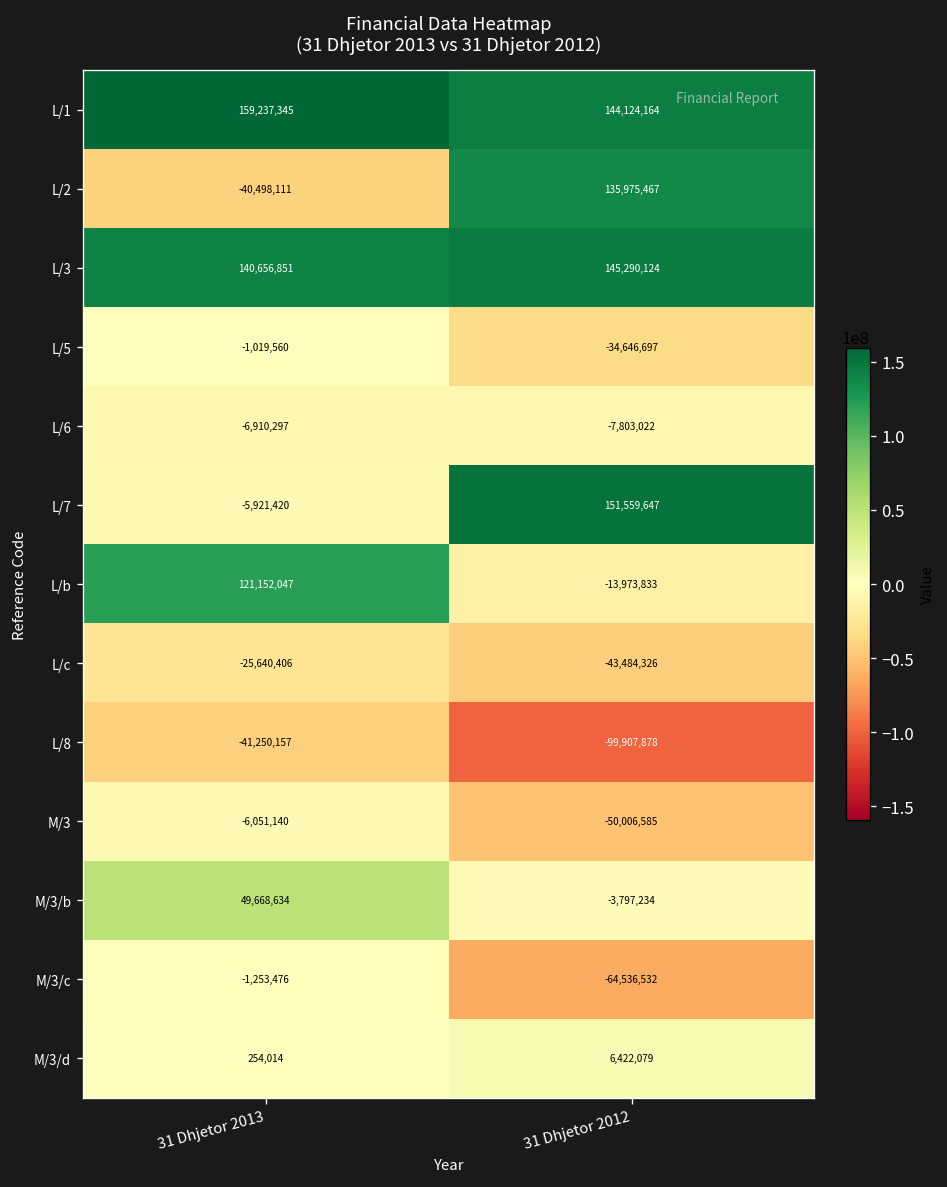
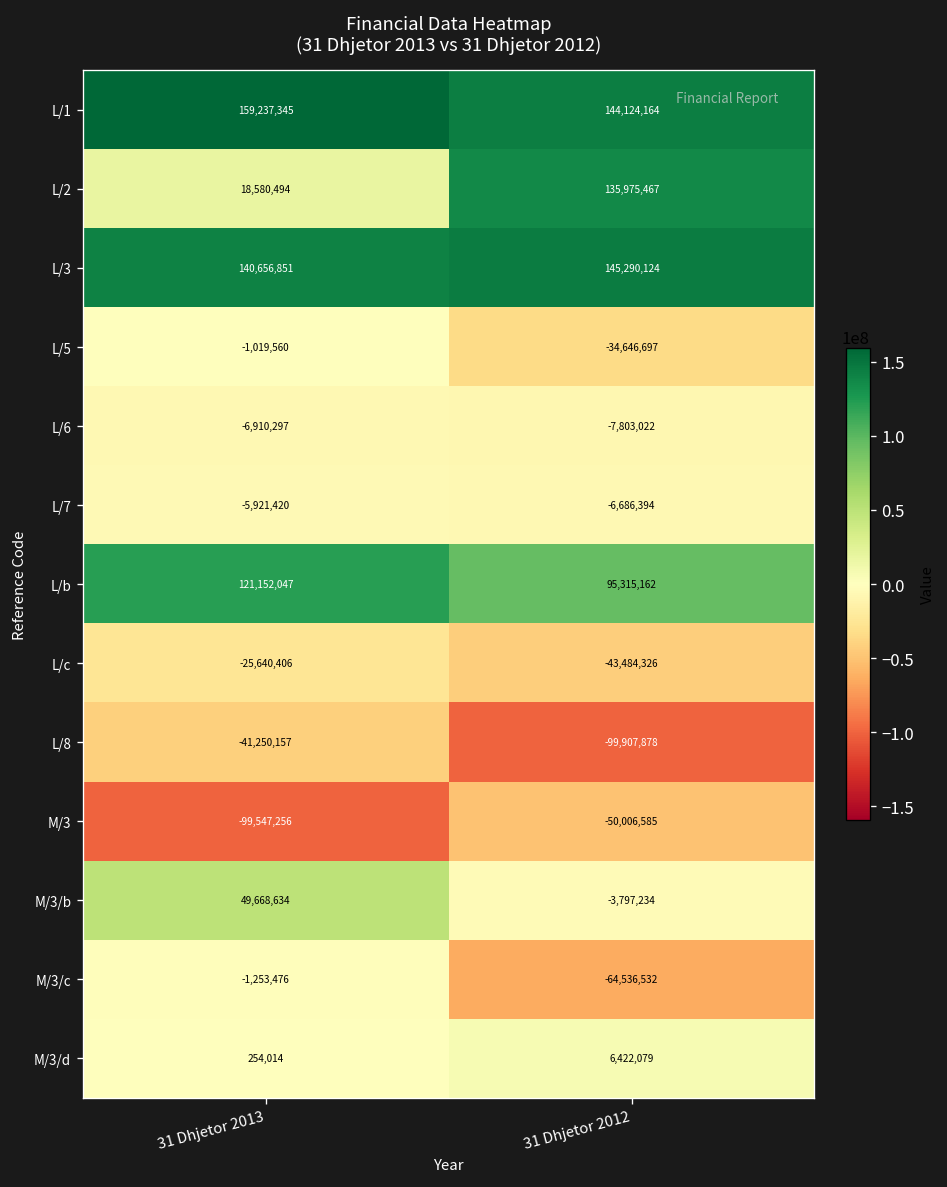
  {
    "L/1": {
      "31 Dhjetor 2013": "159,237,345"
    },
    "L/2": {
-     "31 Dhjetor 2013": "-40,498,111",
+     "31 Dhjetor 2013": "18,580,494",
      "31 Dhjetor 2012": "135,975,467"
    },
    "L/3": {
      "31 Dhjetor 2013": "140,656,851",
      "31 Dhjetor 2012": "145,290,124"
    },
    "L/5": {
      "31 Dhjetor 2013": "-1,019,560",
      "31 Dhjetor 2012": "-34,646,697"
    },
    "L/6": {
      "31 Dhjetor 2013": "-6,910,297",
      "31 Dhjetor 2012": "-7,803,022"
    },
    "L/7": {
      "31 Dhjetor 2013": "-5,921,420",
-     "31 Dhjetor 2012": "151,559,647"
+     "31 Dhjetor 2012": "-6,686,394"
    },
    "L/b": {
      "31 Dhjetor 2013": "121,152,047",
-     "31 Dhjetor 2012": "-13,973,833"
+     "31 Dhjetor 2012": "95,315,162"
    },
    "L/c": {
      "31 Dhjetor 2013": "-25,640,406",
      "31 Dhjetor 2012": "-43,484,326"
    },
    "L/8": {
      "31 Dhjetor 2013": "-41,250,157",
      "31 Dhjetor 2012": "-99,907,878"
    },
    "M/3": {
-     "31 Dhjetor 2013": "-6,051,140",
+     "31 Dhjetor 2013": "-99,547,256",
      "31 Dhjetor 2012": "-50,006,585"
    },
    "M/3/b": {
      "31 Dhjetor 2013": "49,668,634",
      "31 Dhjetor 2012": "-3,797,234"
    },
    "M/3/c": {
      "31 Dhjetor 2013": "-1,253,476",
      "31 Dhjetor 2012": "-64,536,532"
    },
    "M/3/d": {
      "31 Dhjetor 2013": "254,014",
      "31 Dhjetor 2012": "6,422,079"
    }
  }
